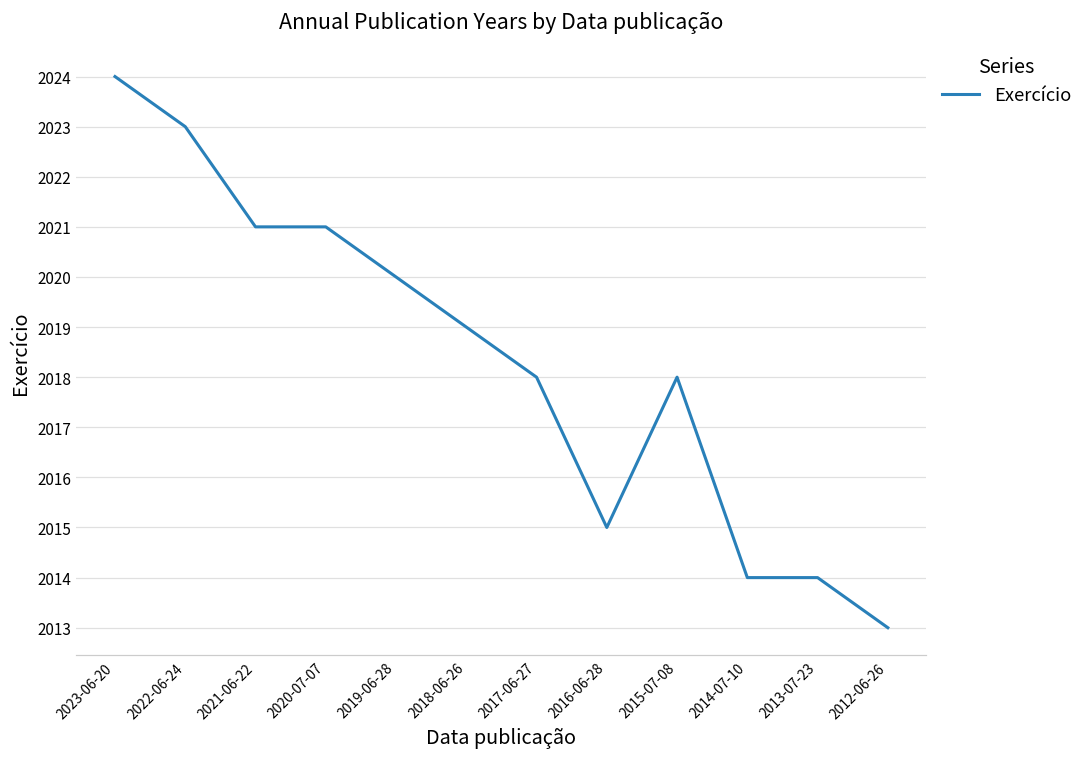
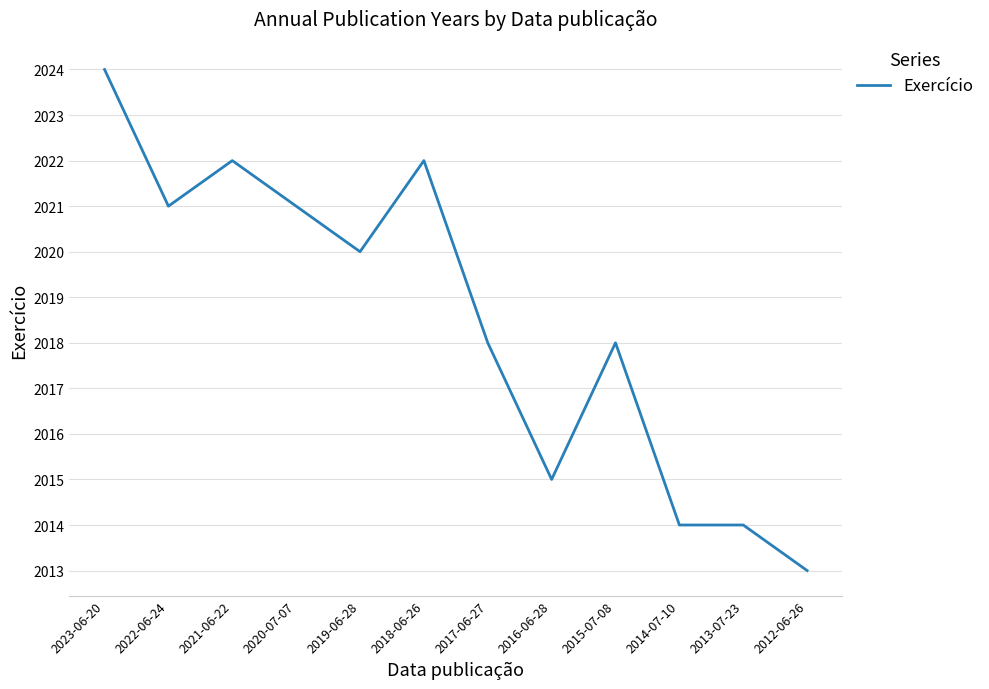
  {
    "2023-06-20": 2024,
-   "2022-06-24": 2023,
-   "2021-06-22": 2021,
+   "2022-06-24": 2021,
+   "2021-06-22": 2022,
    "2020-07-07": 2021,
    "2019-06-28": 2020,
-   "2018-06-26": 2019,
+   "2018-06-26": 2022,
    "2017-06-27": 2018,
    "2016-06-28": 2015,
    "2015-07-08": 2018,
    "2014-07-10": 2014,
    "2013-07-23": 2014,
    "2012-06-26": 2013
  }
